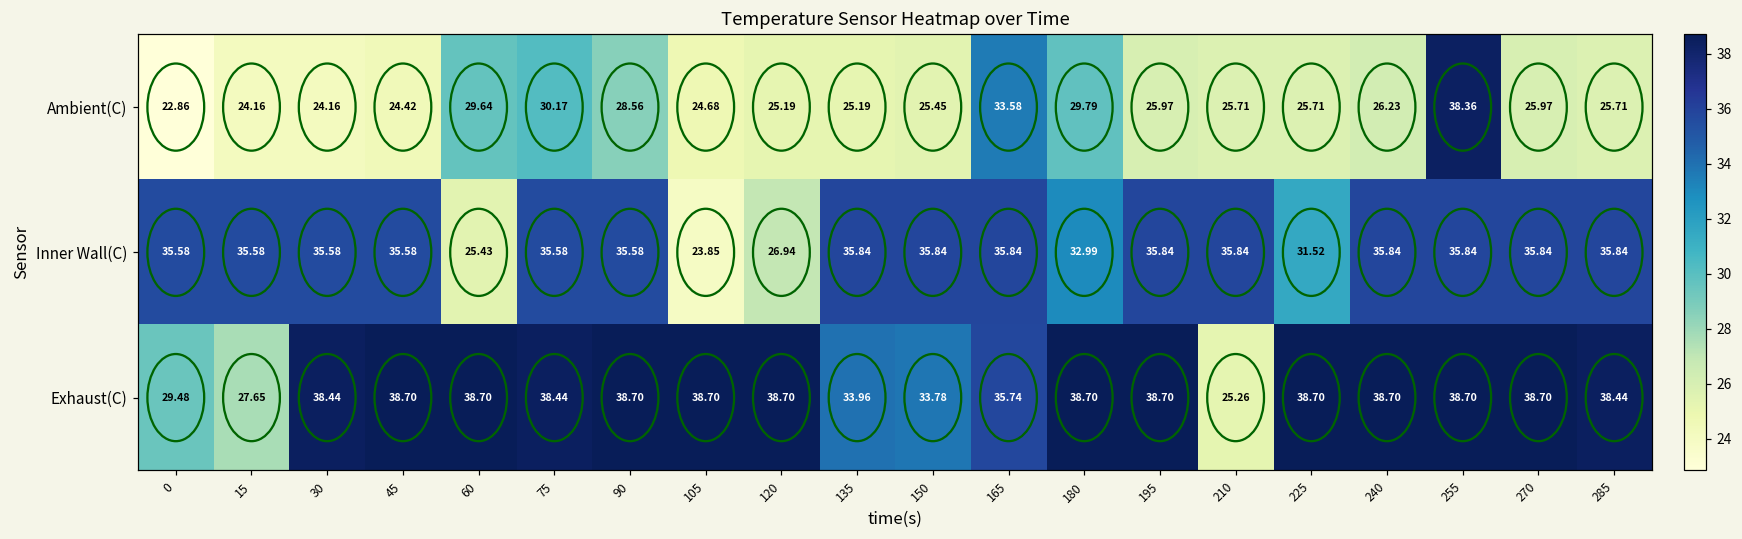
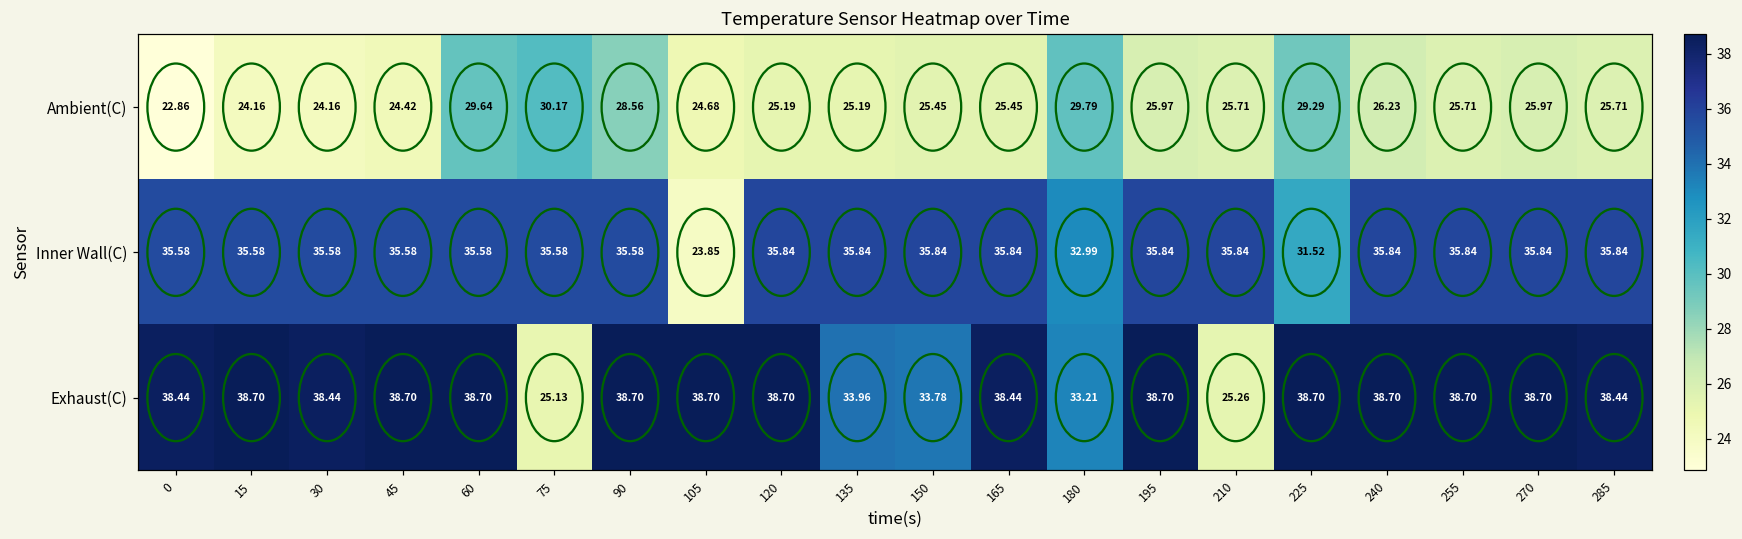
  {
    "Ambient(C)": {
      "0": 22.86,
      "15": 24.16,
      "30": 24.16,
      "45": 24.42,
      "60": 29.64,
      "75": 30.17,
      "90": 28.56,
      "105": 24.68,
      "120": 25.19,
      "135": 25.19,
      "150": 25.45,
-     "165": 33.58,
+     "165": 25.45,
      "180": 29.79,
      "195": 25.97,
      "210": 25.71,
-     "225": 25.71,
+     "225": 29.29,
      "240": 26.23,
-     "255": 38.36,
+     "255": 25.71,
      "270": 25.97,
      "285": 25.71
    },
    "Inner Wall(C)": {
      "0": 35.58,
      "15": 35.58,
      "30": 35.58,
      "45": 35.58,
-     "60": 25.43,
+     "60": 35.58,
      "75": 35.58,
      "90": 35.58,
      "105": 23.85,
-     "120": 26.94,
+     "120": 35.84,
      "135": 35.84,
      "150": 35.84,
      "165": 35.84,
      "180": 32.99,
      "195": 35.84,
      "210": 35.84,
      "225": 31.52,
      "240": 35.84,
      "255": 35.84,
      "270": 35.84,
      "285": 35.84
    },
    "Exhaust(C)": {
-     "0": 29.48,
-     "15": 27.65,
+     "0": 38.44,
+     "15": 38.70,
      "30": 38.44,
      "45": 38.70,
      "60": 38.70,
-     "75": 38.44,
+     "75": 25.13,
      "90": 38.70,
      "105": 38.70,
      "120": 38.70,
      "135": 33.96,
      "150": 33.78,
-     "165": 35.74,
-     "180": 38.70,
+     "165": 38.44,
+     "180": 33.21,
      "195": 38.70,
      "210": 25.26,
      "225": 38.70,
      "240": 38.70,
      "255": 38.70,
      "270": 38.70,
      "285": 38.44
    }
  }
